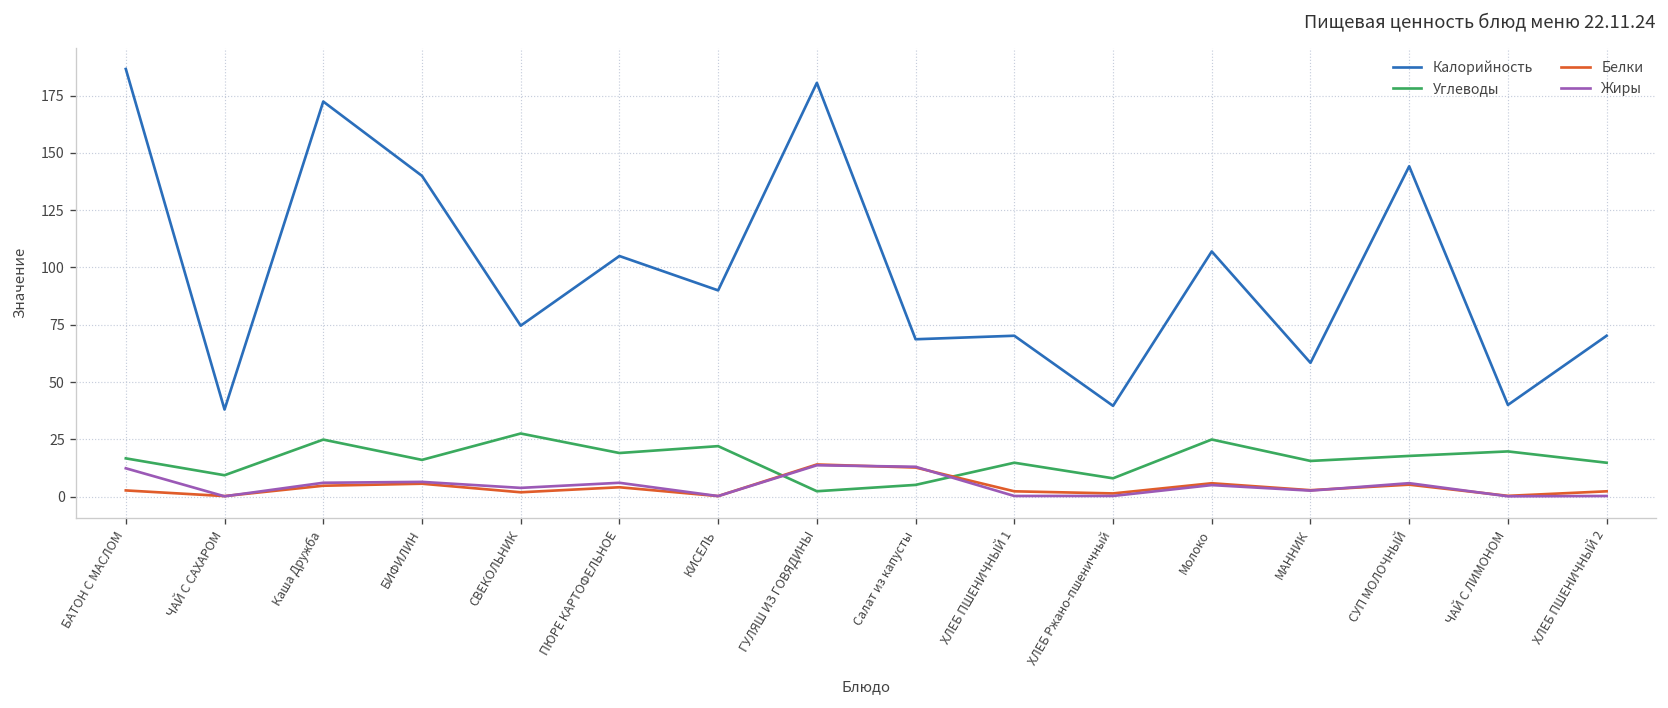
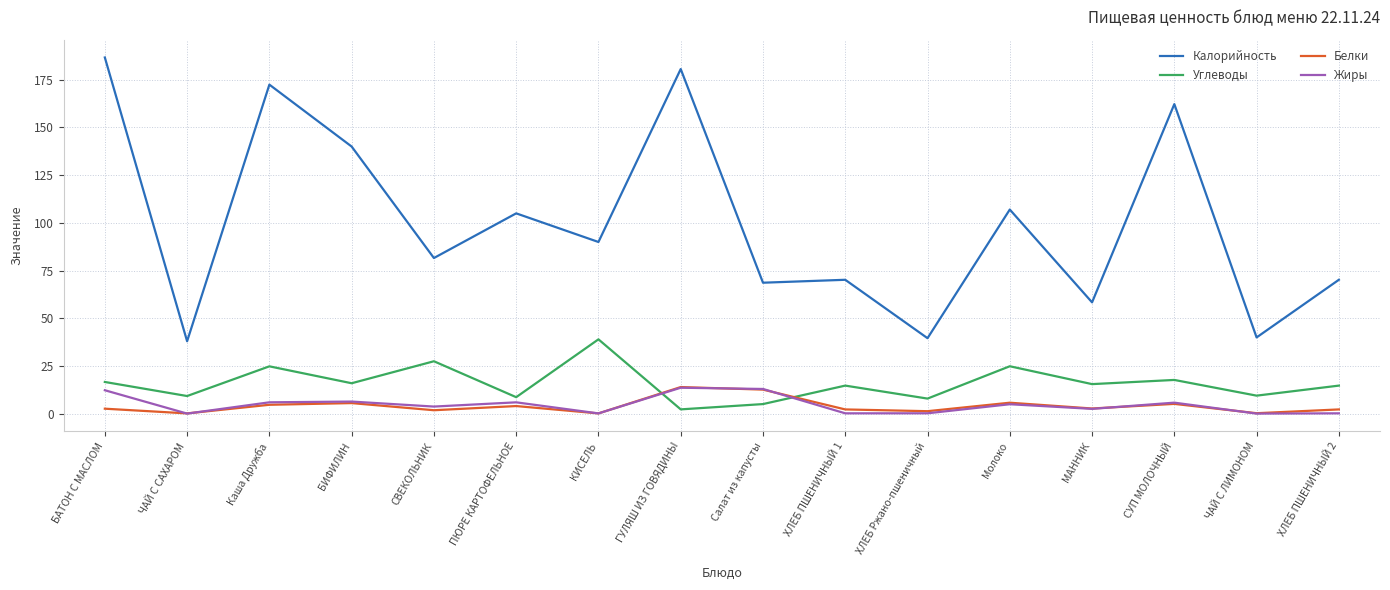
  {
    "Калорийность": {
      "БАТОН С МАСЛОМ": 187,
      "ЧАЙ С САХАРОМ": 38,
      "Каша Дружба": 172,
      "БИФИЛИН": 140,
-     "СВЕКОЛЬНИК": 75,
+     "СВЕКОЛЬНИК": 82,
      "ПЮРЕ КАРТОФЕЛЬНОЕ": 105,
      "КИСЕЛЬ": 90,
      "ГУЛЯШ ИЗ ГОВЯДИНЫ": 181,
      "Салат из капусты": 69,
      "ХЛЕБ ПШЕНИЧНЫЙ 1": 70,
      "ХЛЕБ Ржано-пшеничный": 40,
      "Молоко": 107,
      "МАННИК": 58,
-     "СУП МОЛОЧНЫЙ": 144,
+     "СУП МОЛОЧНЫЙ": 162,
      "ЧАЙ С ЛИМОНОМ": 40,
      "ХЛЕБ ПШЕНИЧНЫЙ 2": 70
    },
    "Углеводы": {
      "БАТОН С МАСЛОМ": 17,
      "ЧАЙ С САХАРОМ": 9,
      "Каша Дружба": 25,
      "БИФИЛИН": 16,
      "СВЕКОЛЬНИК": 28,
-     "ПЮРЕ КАРТОФЕЛЬНОЕ": 19,
-     "КИСЕЛЬ": 22,
+     "ПЮРЕ КАРТОФЕЛЬНОЕ": 9,
+     "КИСЕЛЬ": 39,
      "ГУЛЯШ ИЗ ГОВЯДИНЫ": 2,
      "Салат из капусты": 5,
      "ХЛЕБ ПШЕНИЧНЫЙ 1": 15,
      "ХЛЕБ Ржано-пшеничный": 8,
      "Молоко": 25,
      "МАННИК": 16,
      "СУП МОЛОЧНЫЙ": 18,
-     "ЧАЙ С ЛИМОНОМ": 20,
+     "ЧАЙ С ЛИМОНОМ": 10,
      "ХЛЕБ ПШЕНИЧНЫЙ 2": 15
    },
    "Белки": {
      "БАТОН С МАСЛОМ": 3,
      "СВЕКОЛЬНИК": 2,
      "ПЮРЕ КАРТОФЕЛЬНОЕ": 4,
      "ХЛЕБ ПШЕНИЧНЫЙ 1": 2,
      "ХЛЕБ ПШЕНИЧНЫЙ 2": 2
    },
    "Жиры": {
      "БАТОН С МАСЛОМ": 12,
      "СВЕКОЛЬНИК": 4,
      "ПЮРЕ КАРТОФЕЛЬНОЕ": 6,
      "ХЛЕБ ПШЕНИЧНЫЙ 1": 0,
      "ХЛЕБ ПШЕНИЧНЫЙ 2": 0
    }
  }
